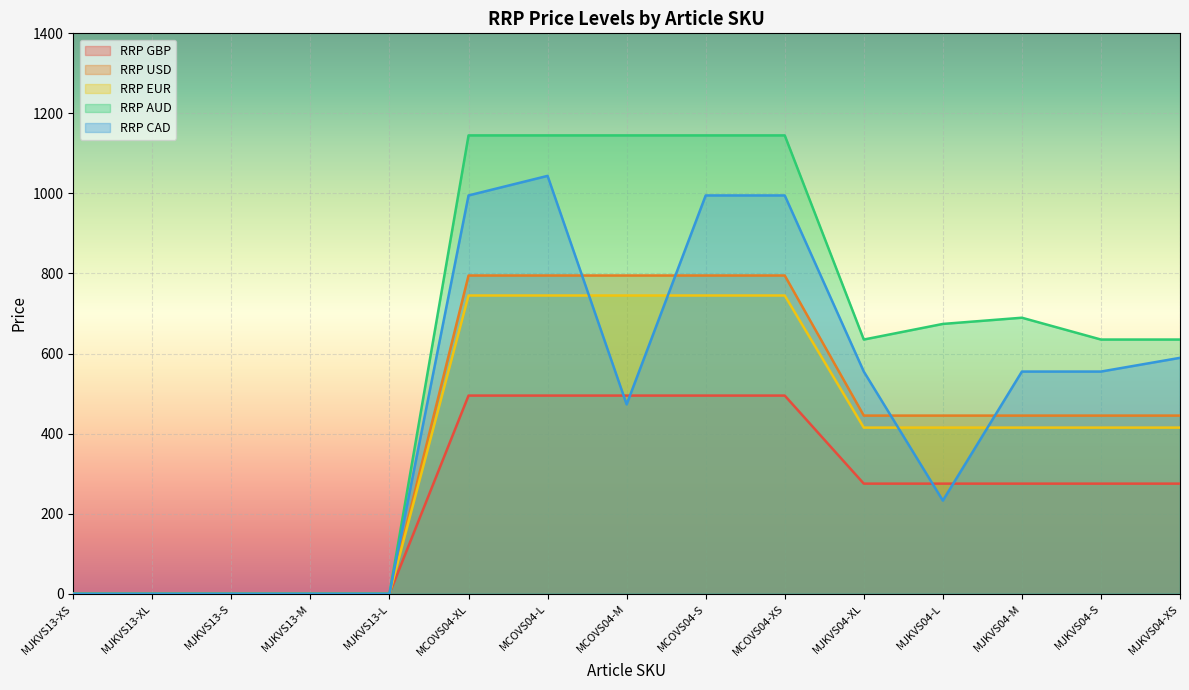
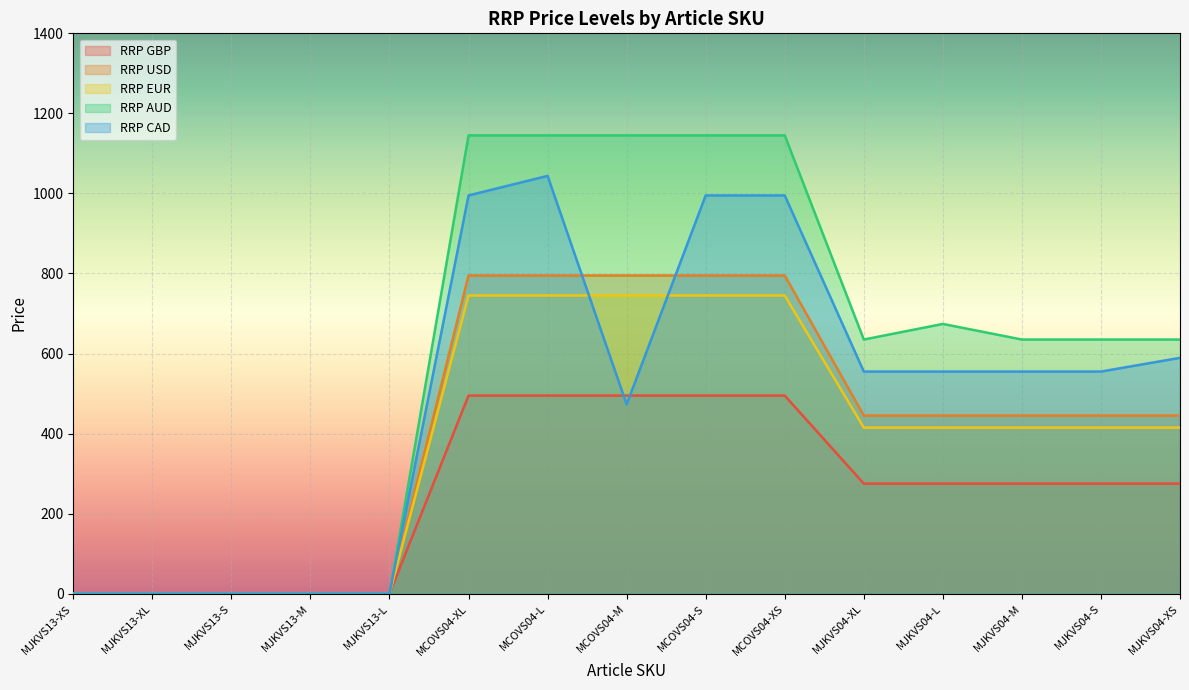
  {
    "RRP AUD": {
      "MCOVS04-XL": 1150,
      "MCOVS04-L": 1150,
      "MCOVS04-M": 1150,
      "MCOVS04-S": 1150,
      "MCOVS04-XS": 1150,
      "MJKVS04-XL": 640,
      "MJKVS04-L": 670,
-     "MJKVS04-M": 690,
+     "MJKVS04-M": 640,
      "MJKVS04-S": 640,
      "MJKVS04-XS": 640
    },
    "RRP CAD": {
      "MCOVS04-XL": 1000,
      "MCOVS04-L": 1040,
      "MCOVS04-M": 470,
      "MCOVS04-S": 1000,
      "MCOVS04-XS": 1000,
      "MJKVS04-XL": 560,
-     "MJKVS04-L": 230,
+     "MJKVS04-L": 560,
      "MJKVS04-M": 560,
      "MJKVS04-S": 560,
      "MJKVS04-XS": 590
    }
  }
